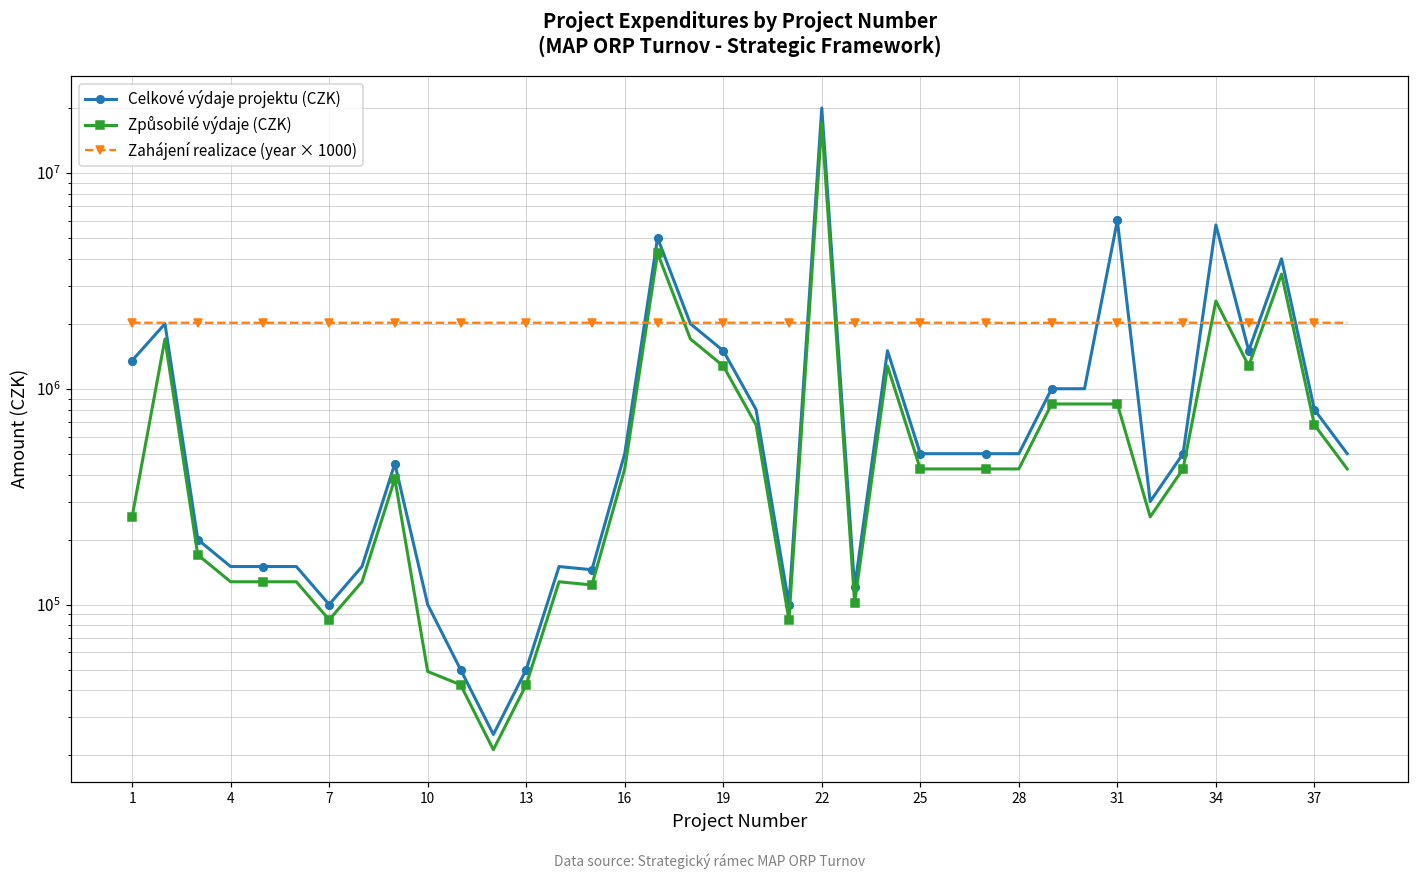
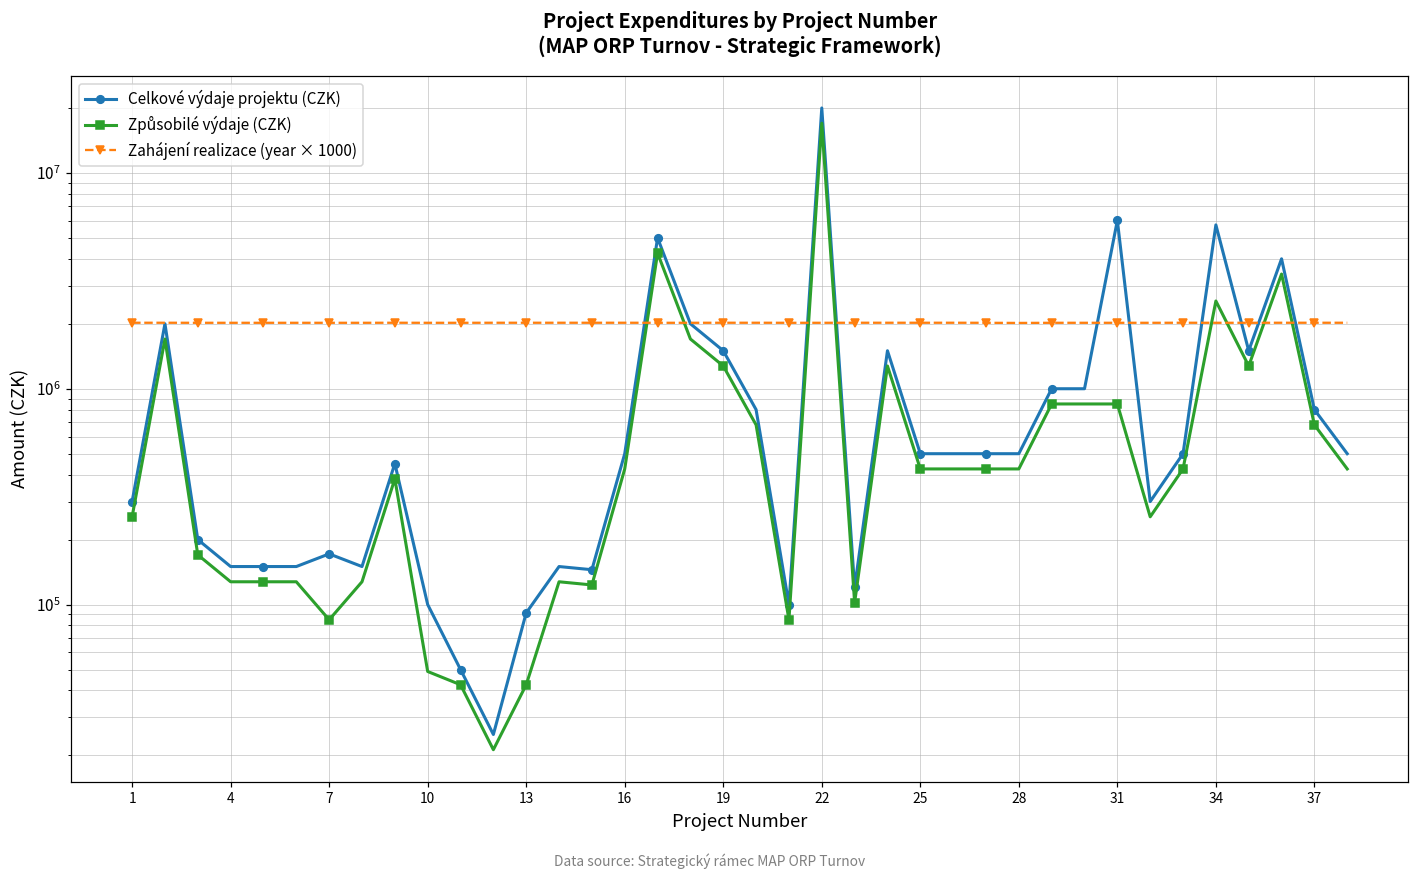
  {
    "Celkové výdaje projektu (CZK)": {
-     "1": 1400000,
+     "1": 300000,
      "4": 150000,
-     "7": 100000,
+     "7": 170000,
      "10": 100000,
-     "13": 50000,
+     "13": 90000,
      "16": 500000,
      "19": 1500000,
      "22": 20000000,
      "25": 500000,
      "28": 500000,
      "31": 6000000,
      "34": 5700000,
      "37": 800000
    },
    "Způsobilé výdaje (CZK)": {
      "1": 260000,
      "4": 130000,
      "7": 85000,
      "10": 49000,
      "13": 43000,
      "16": 430000,
      "19": 1300000,
      "22": 17000000,
      "25": 430000,
      "28": 430000,
      "31": 850000,
      "34": 2600000,
      "37": 680000
    },
    "Zahájení realizace (year × 1000)": {
      "1": 2000000,
      "4": 2000000,
      "7": 2000000,
      "10": 2000000,
      "13": 2000000,
      "16": 2000000,
      "19": 2000000,
      "22": 2000000,
      "25": 2000000,
      "28": 2000000,
      "31": 2000000,
      "34": 2000000,
      "37": 2000000
    }
  }
